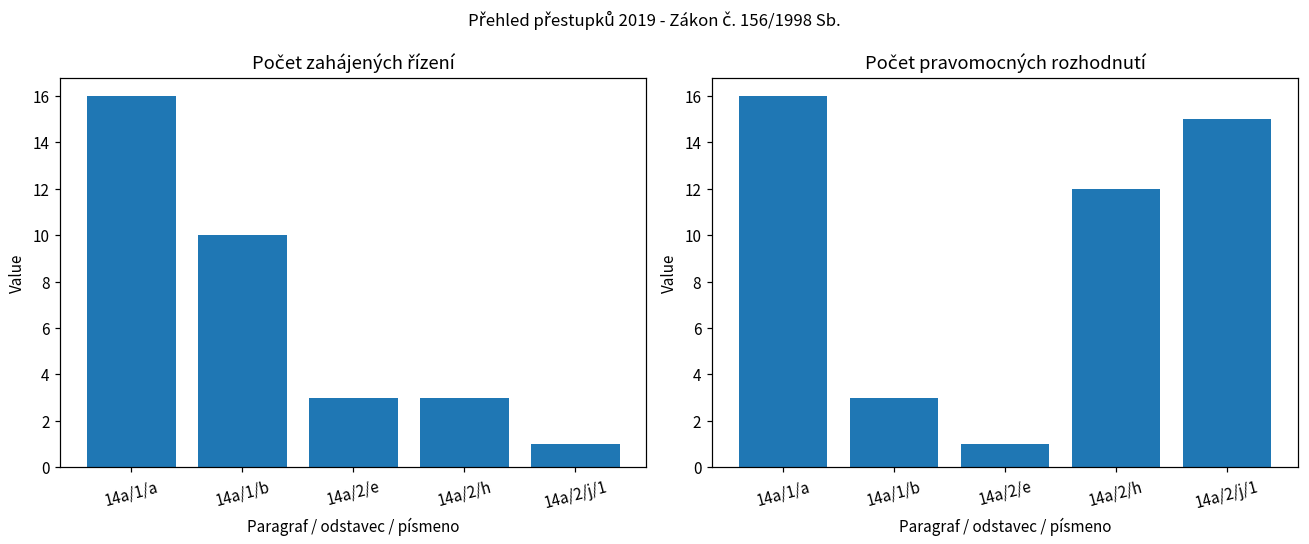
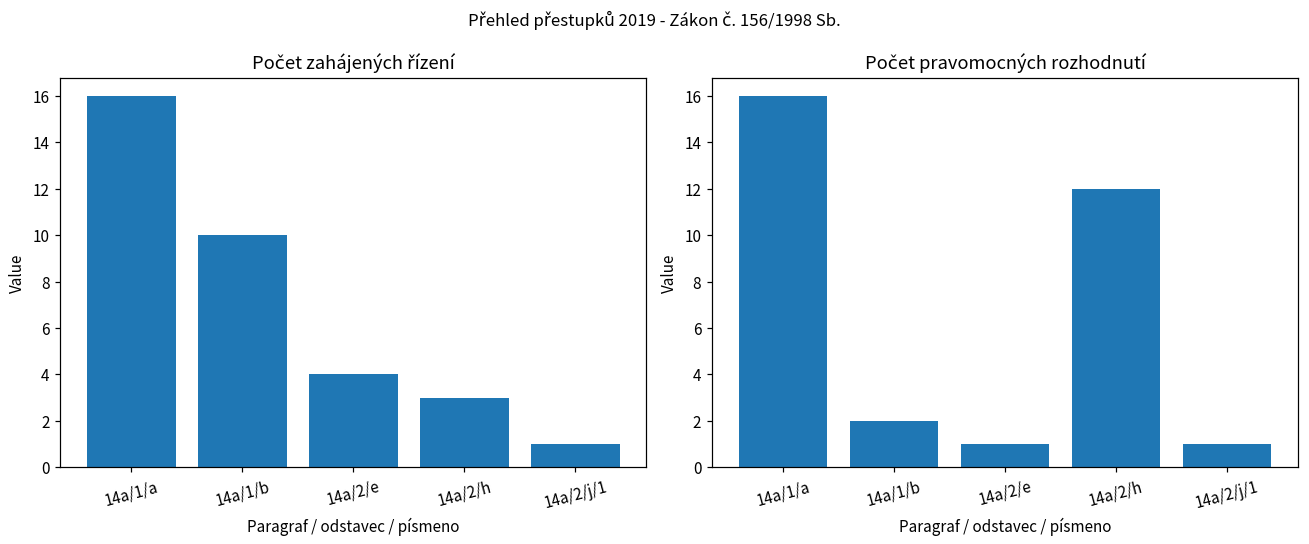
  {
    "Počet zahájených řízení": {
      "14a/1/a": 16,
      "14a/1/b": 10,
-     "14a/2/e": 3,
+     "14a/2/e": 4,
      "14a/2/h": 3,
      "14a/2/j/1": 1
    },
    "Počet pravomocných rozhodnutí": {
      "14a/1/a": 16,
-     "14a/1/b": 3,
+     "14a/1/b": 2,
      "14a/2/e": 1,
      "14a/2/h": 12,
-     "14a/2/j/1": 15
+     "14a/2/j/1": 1
    }
  }
